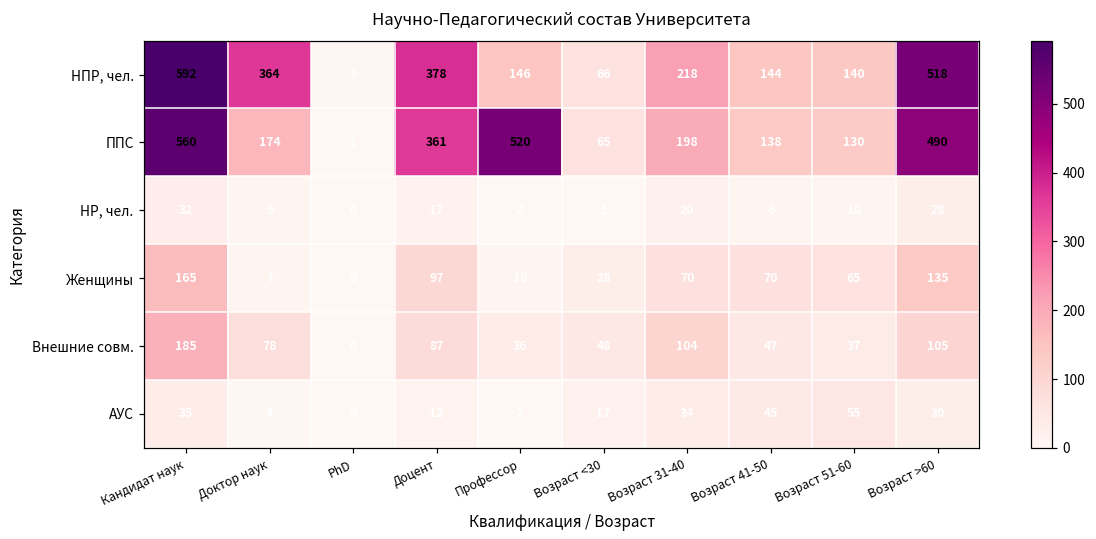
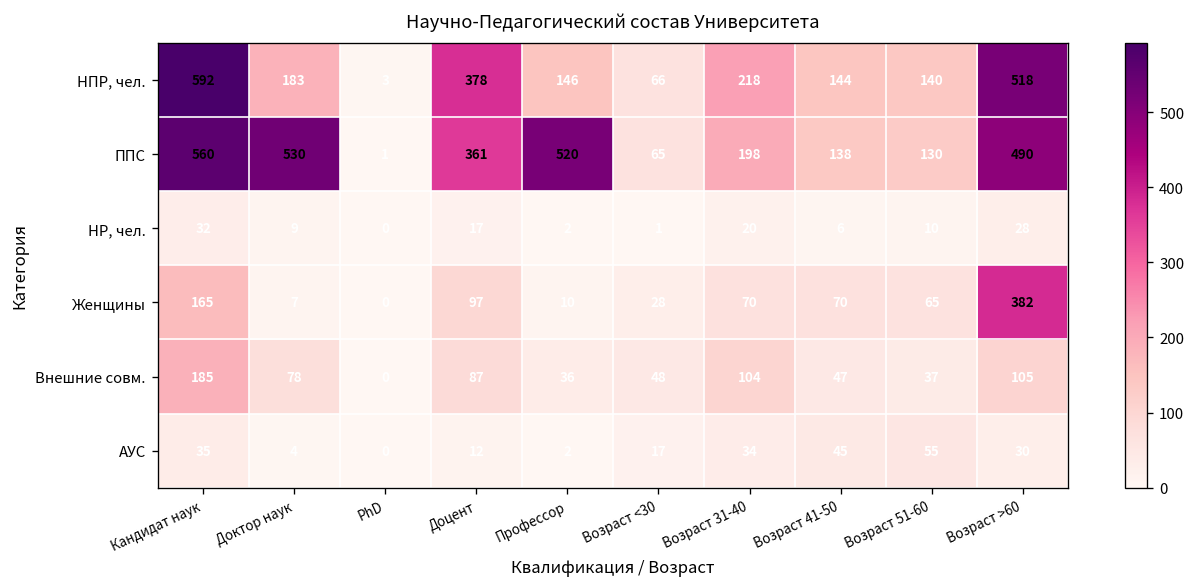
  {
    "НПР, чел.": {
      "Кандидат наук": 592,
-     "Доктор наук": 364,
+     "Доктор наук": 183,
      "Доцент": 378,
      "Профессор": 146,
      "Возраст 31-40": 218,
      "Возраст 41-50": 144,
      "Возраст 51-60": 140,
      "Возраст >60": 518
    },
    "ППС": {
      "Кандидат наук": 560,
-     "Доктор наук": 174,
+     "Доктор наук": 530,
      "Доцент": 361,
      "Профессор": 520,
      "Возраст 31-40": 198,
      "Возраст 41-50": 138,
      "Возраст 51-60": 130,
      "Возраст >60": 490
    },
    "Женщины": {
      "Кандидат наук": 165,
-     "Возраст >60": 135
+     "Возраст >60": 382
    },
    "Внешние совм.": {
      "Кандидат наук": 185
    }
  }
